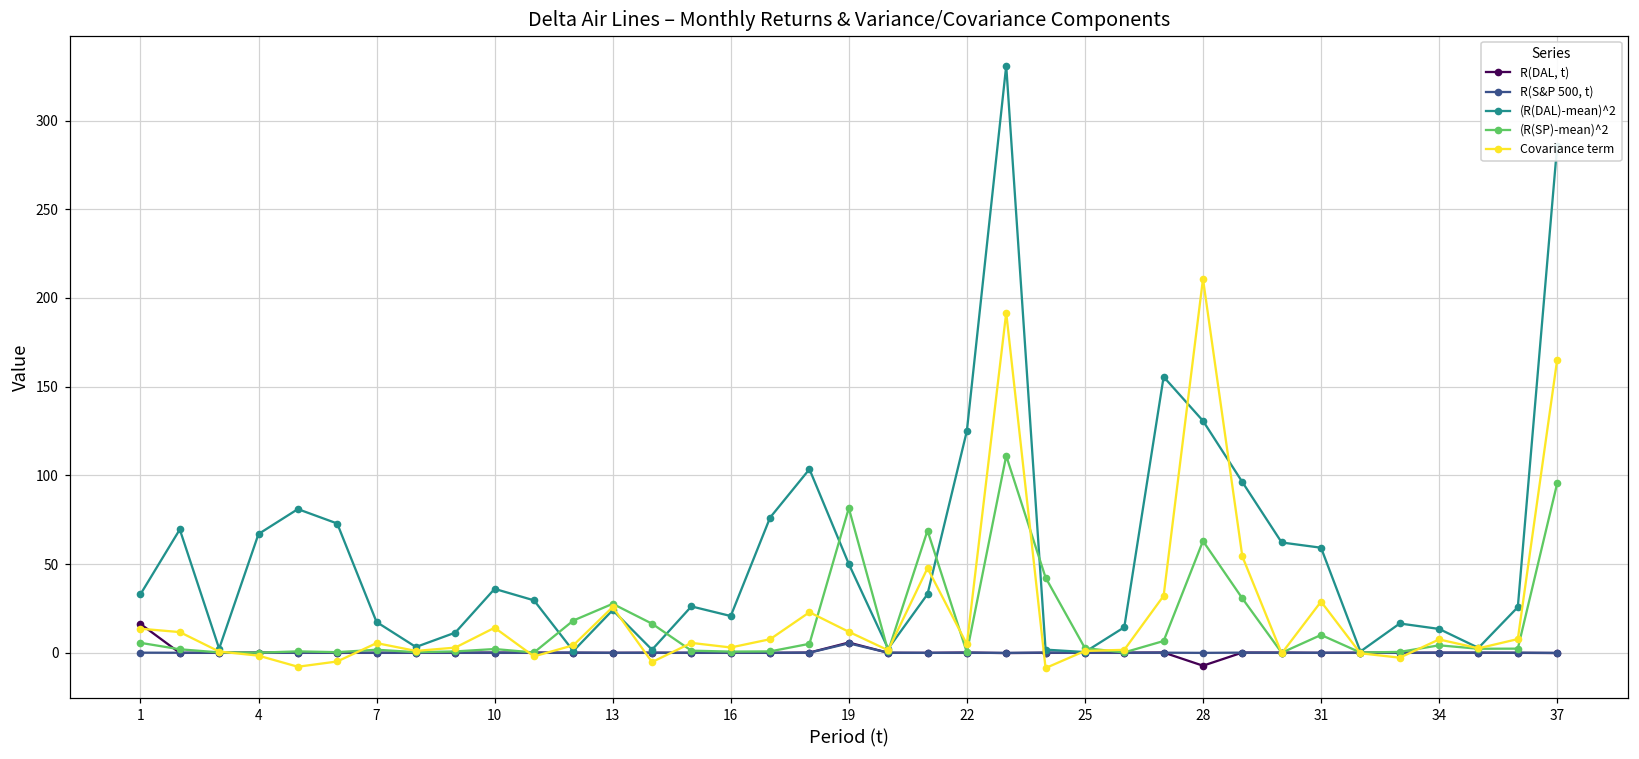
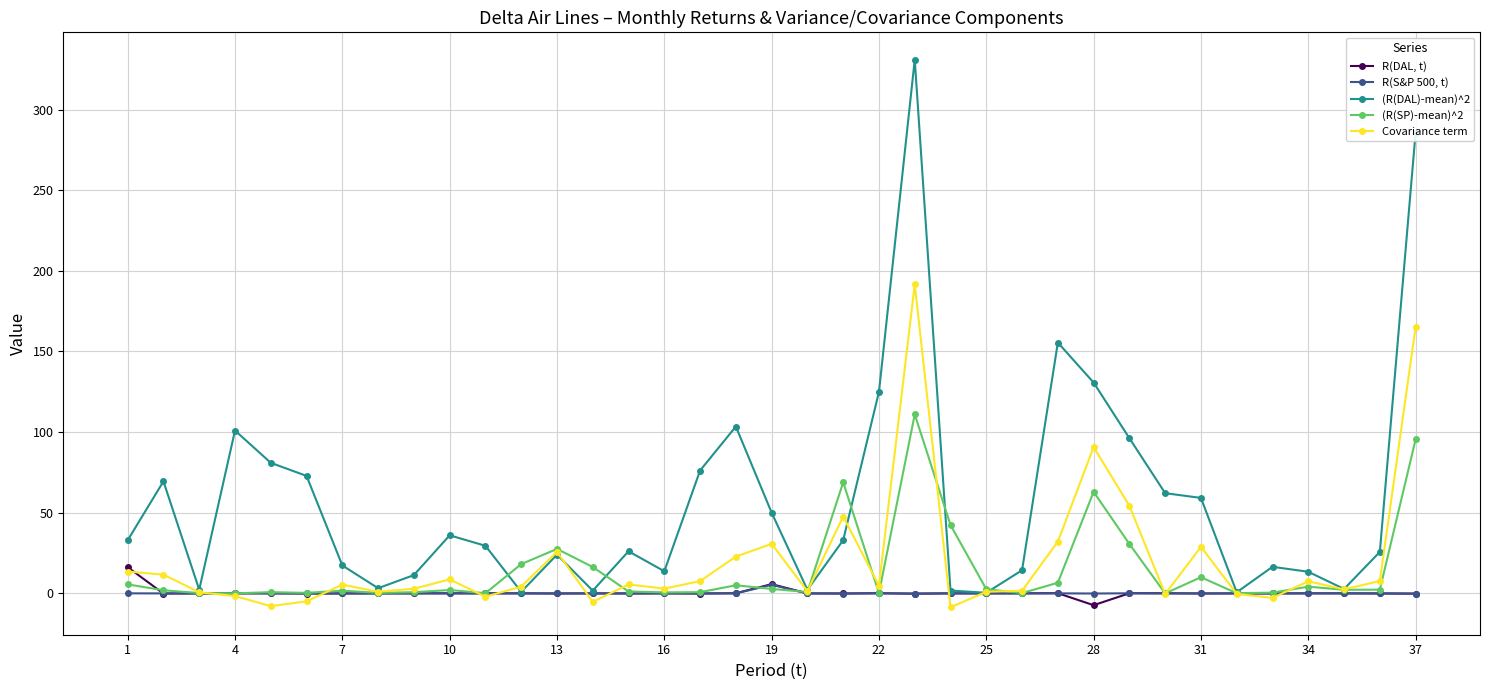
  {
    "R(DAL, t)": {
      "1": 16,
      "28": -7
    },
    "R(S&P 500, t)": {
      "1": 0,
      "28": 0
    },
    "(R(DAL)-mean)^2": {
      "1": 33,
-     "4": 67,
+     "4": 101,
      "7": 17,
      "10": 36,
      "13": 24,
-     "16": 21,
+     "16": 14,
      "19": 50,
      "22": 125,
      "28": 131,
      "31": 59,
      "34": 13
    },
    "(R(SP)-mean)^2": {
      "1": 6,
      "7": 2,
      "10": 2,
      "13": 28,
-     "19": 82,
+     "19": 3,
      "25": 3,
      "28": 63,
      "31": 10,
      "34": 4,
      "37": 95
    },
    "Covariance term": {
      "1": 14,
      "4": -2,
      "7": 5,
-     "10": 14,
+     "10": 9,
      "13": 26,
      "16": 3,
-     "19": 12,
+     "19": 31,
      "22": 5,
-     "28": 211,
+     "28": 91,
      "31": 29,
      "34": 8,
      "37": 165
    }
  }
